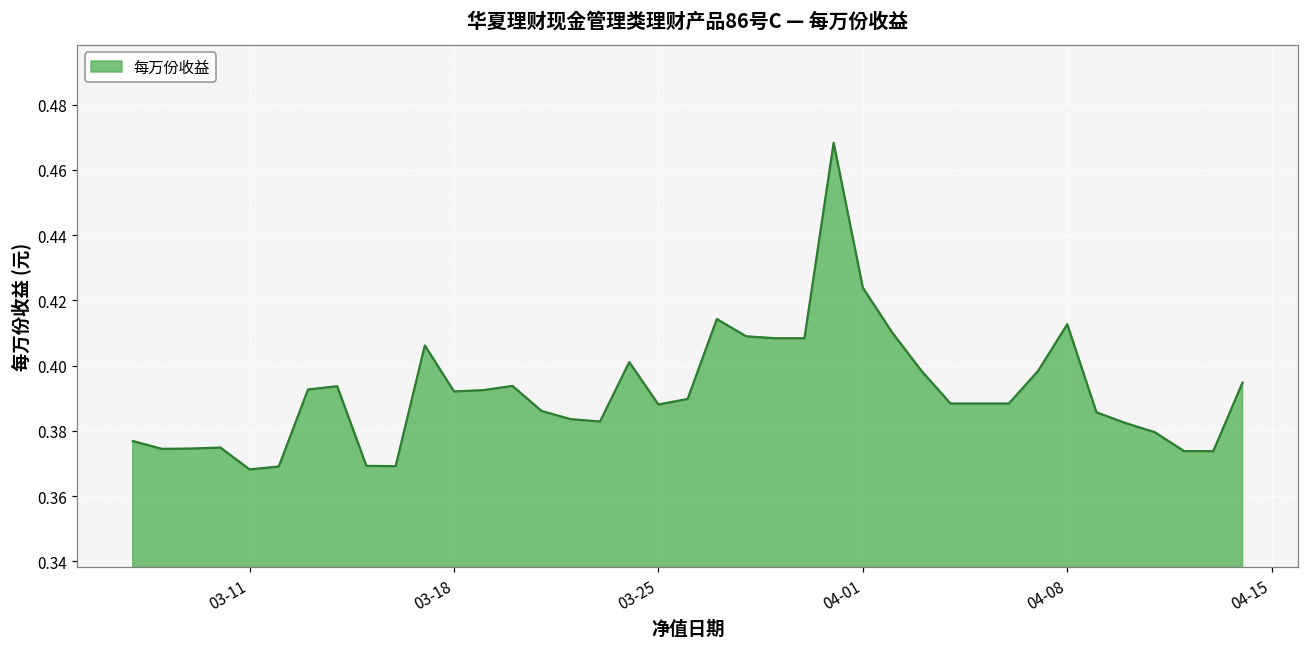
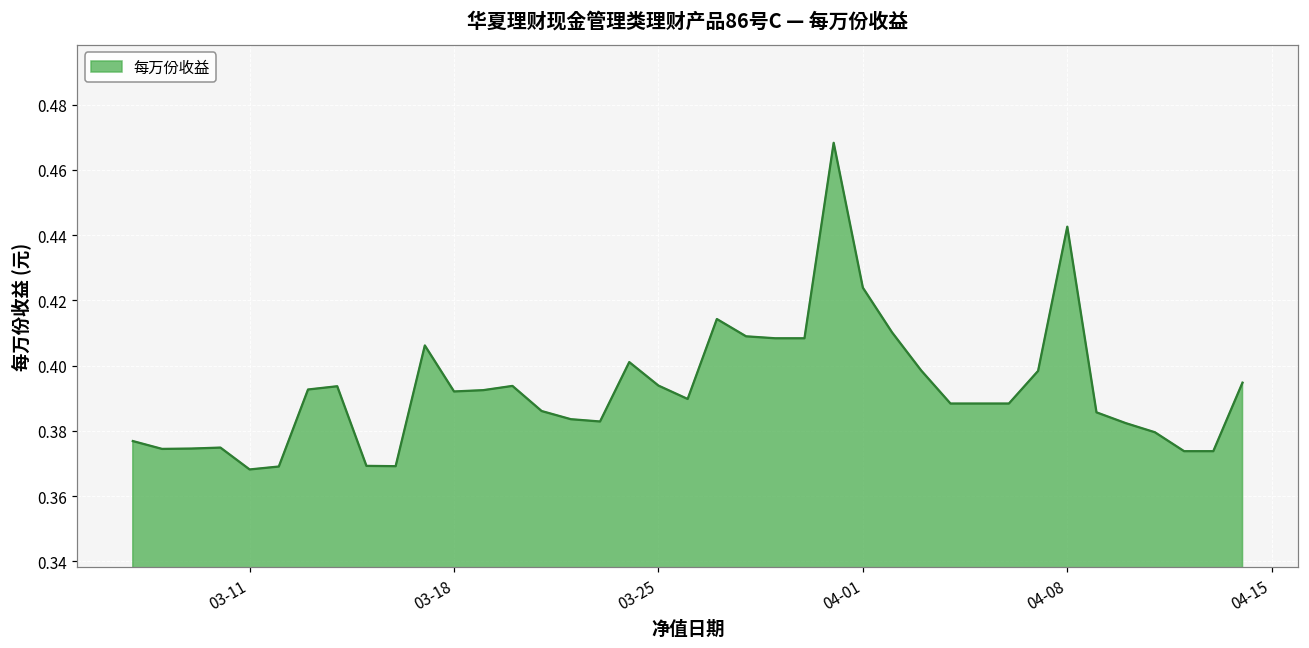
  {
    "03-11": 0.368,
    "03-18": 0.392,
-   "03-25": 0.388,
+   "03-25": 0.394,
    "04-01": 0.424,
-   "04-08": 0.413
+   "04-08": 0.443
  }
